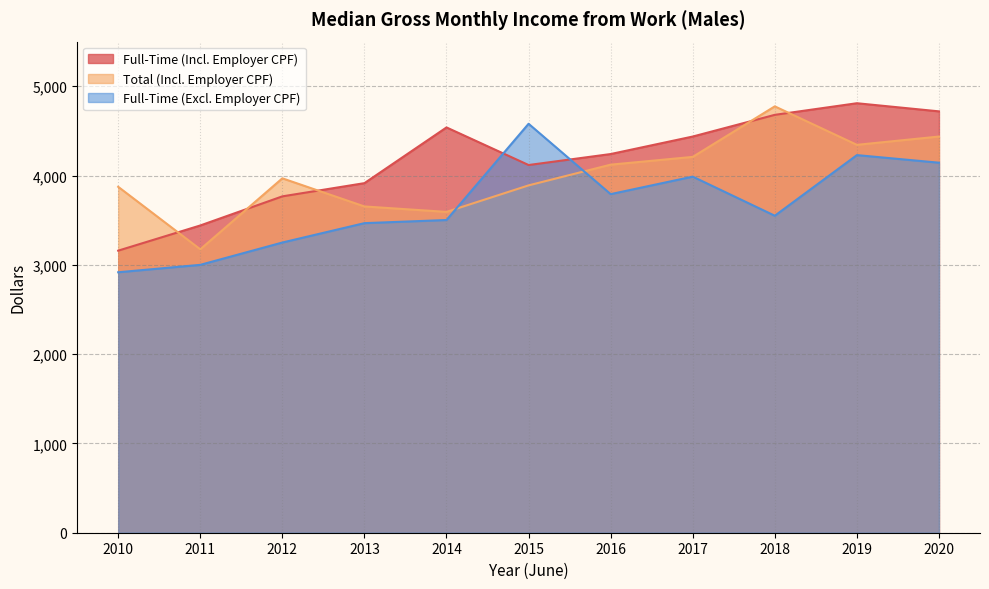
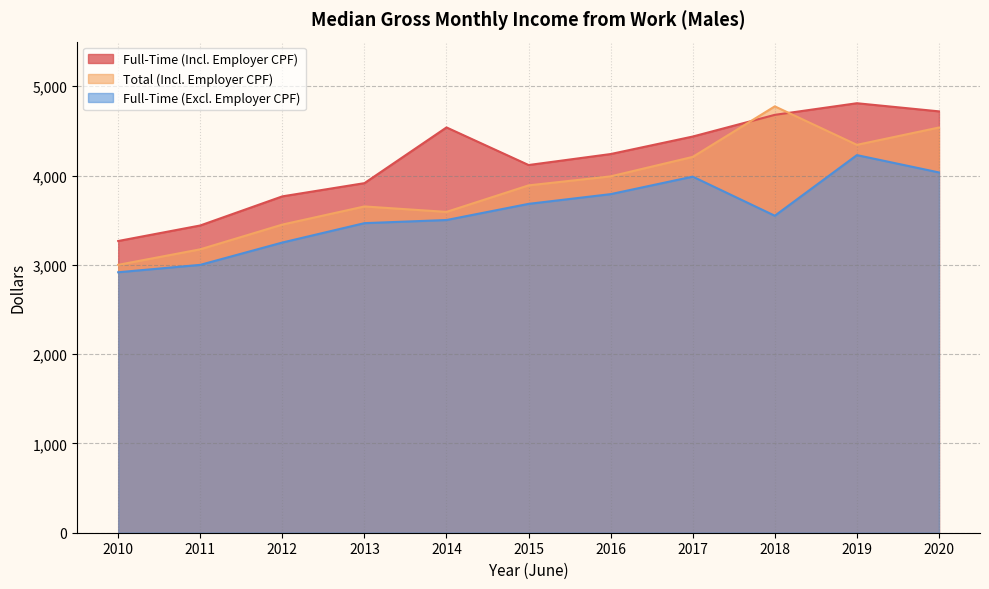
  {
    "Full-Time (Incl. Employer CPF)": {
-     "2010": "3,200",
+     "2010": "3,300",
      "2011": "3,400",
      "2012": "3,800",
      "2013": "3,900",
      "2014": "4,500",
      "2015": "4,100",
      "2016": "4,200",
      "2017": "4,400",
      "2018": "4,700",
      "2019": "4,800",
      "2020": "4,700"
    },
    "Total (Incl. Employer CPF)": {
-     "2010": "3,900",
+     "2010": "3,000",
      "2011": "3,200",
-     "2012": "4,000",
+     "2012": "3,500",
      "2013": "3,700",
      "2014": "3,600",
      "2015": "3,900",
-     "2016": "4,100",
+     "2016": "4,000",
      "2017": "4,200",
      "2018": "4,800",
      "2019": "4,300",
-     "2020": "4,400"
+     "2020": "4,500"
    },
    "Full-Time (Excl. Employer CPF)": {
      "2010": "2,900",
      "2011": "3,000",
      "2012": "3,300",
      "2013": "3,500",
      "2014": "3,500",
-     "2015": "4,600",
+     "2015": "3,700",
      "2016": "3,800",
      "2017": "4,000",
      "2018": "3,600",
      "2019": "4,200",
-     "2020": "4,100"
+     "2020": "4,000"
    }
  }
